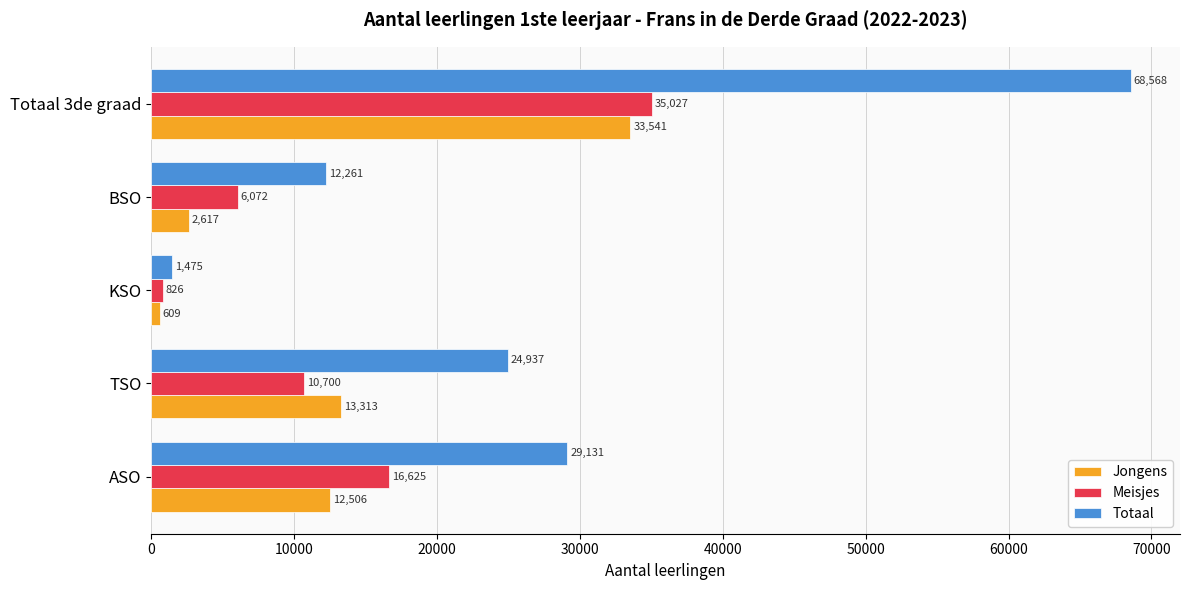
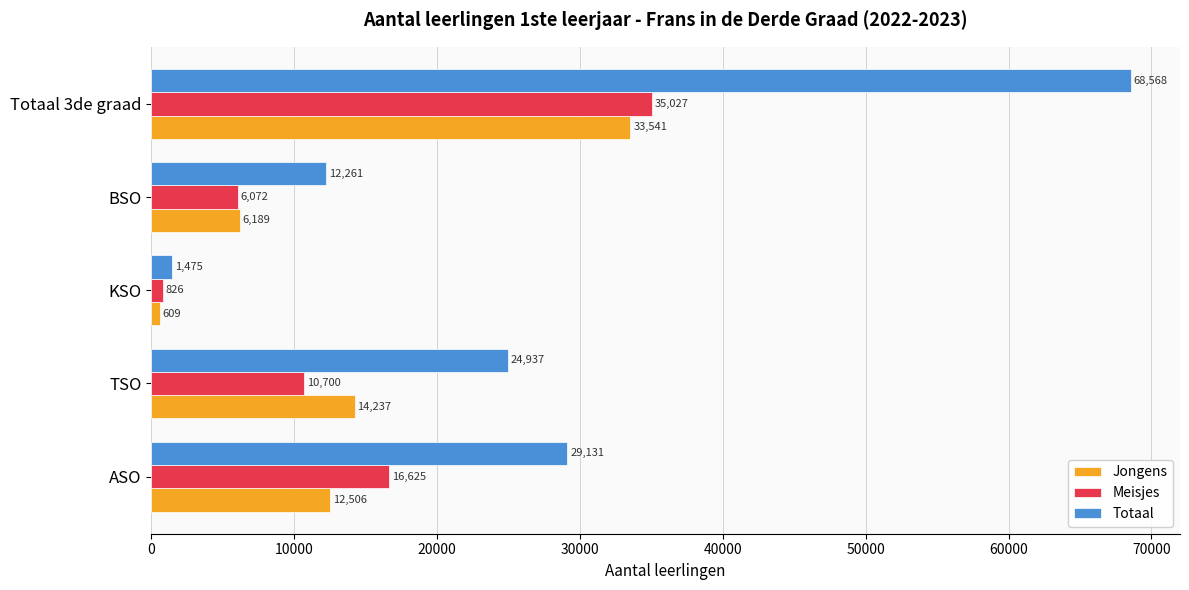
  {
    "Jongens": {
      "Totaal 3de graad": "33,541",
-     "BSO": "2,617",
+     "BSO": "6,189",
      "KSO": "609",
-     "TSO": "13,313",
+     "TSO": "14,237",
      "ASO": "12,506"
    },
    "Meisjes": {
      "Totaal 3de graad": "35,027",
      "BSO": "6,072",
      "KSO": "826",
      "TSO": "10,700",
      "ASO": "16,625"
    },
    "Totaal": {
      "Totaal 3de graad": "68,568",
      "BSO": "12,261",
      "KSO": "1,475",
      "TSO": "24,937",
      "ASO": "29,131"
    }
  }
